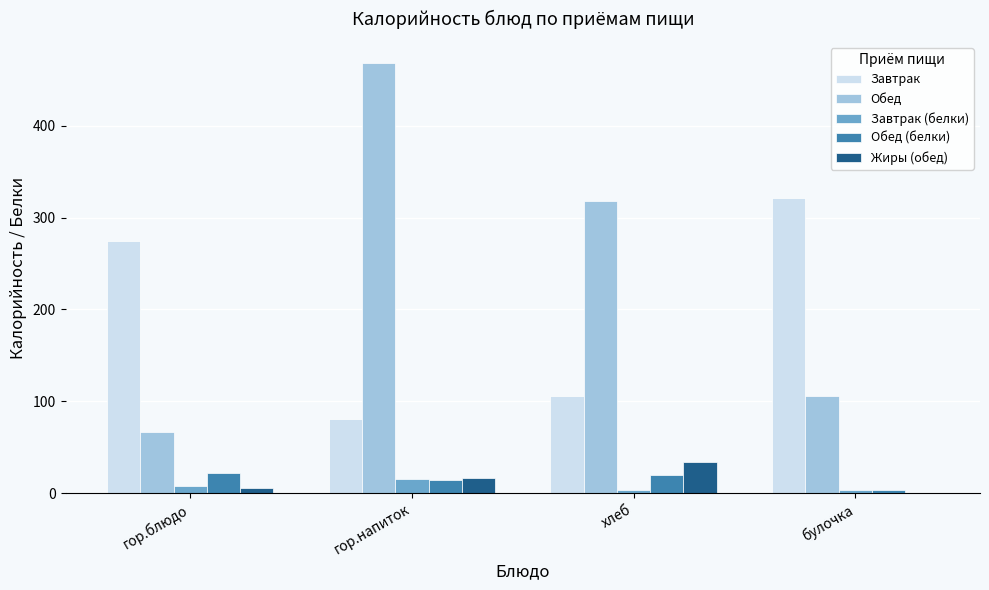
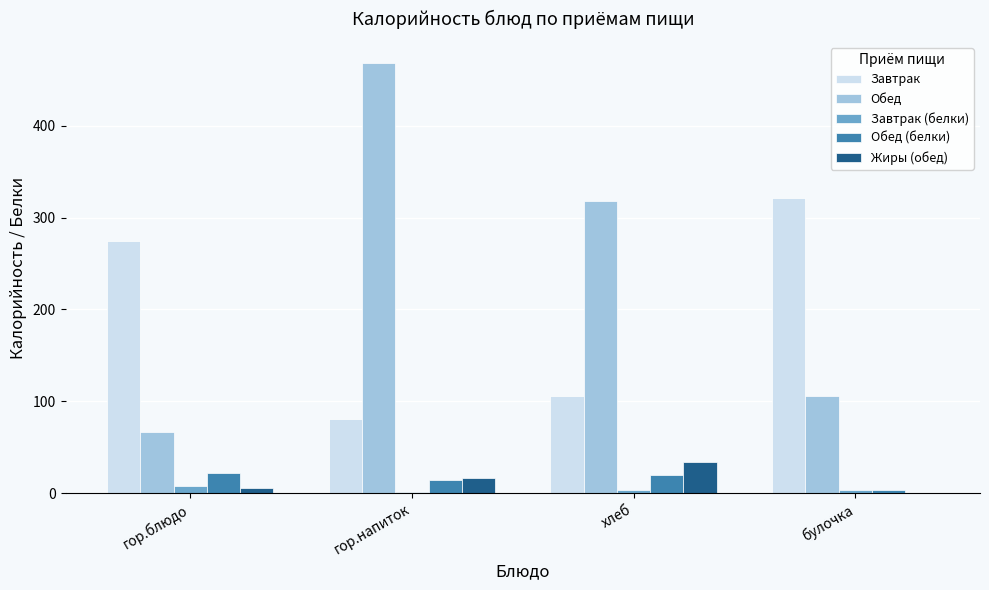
  {
    "Завтрак (белки)": {
      "гор.блюдо": 10,
-     "гор.напиток": 20,
+     "гор.напиток": 0,
      "хлеб": 0,
      "булочка": 0
    },
    "Обед (белки)": {
      "гор.блюдо": 20,
      "гор.напиток": 10,
      "хлеб": 20,
      "булочка": 0
    },
    "Жиры (обед)": {
      "гор.блюдо": 10,
      "гор.напиток": 20,
      "хлеб": 30
    }
  }
